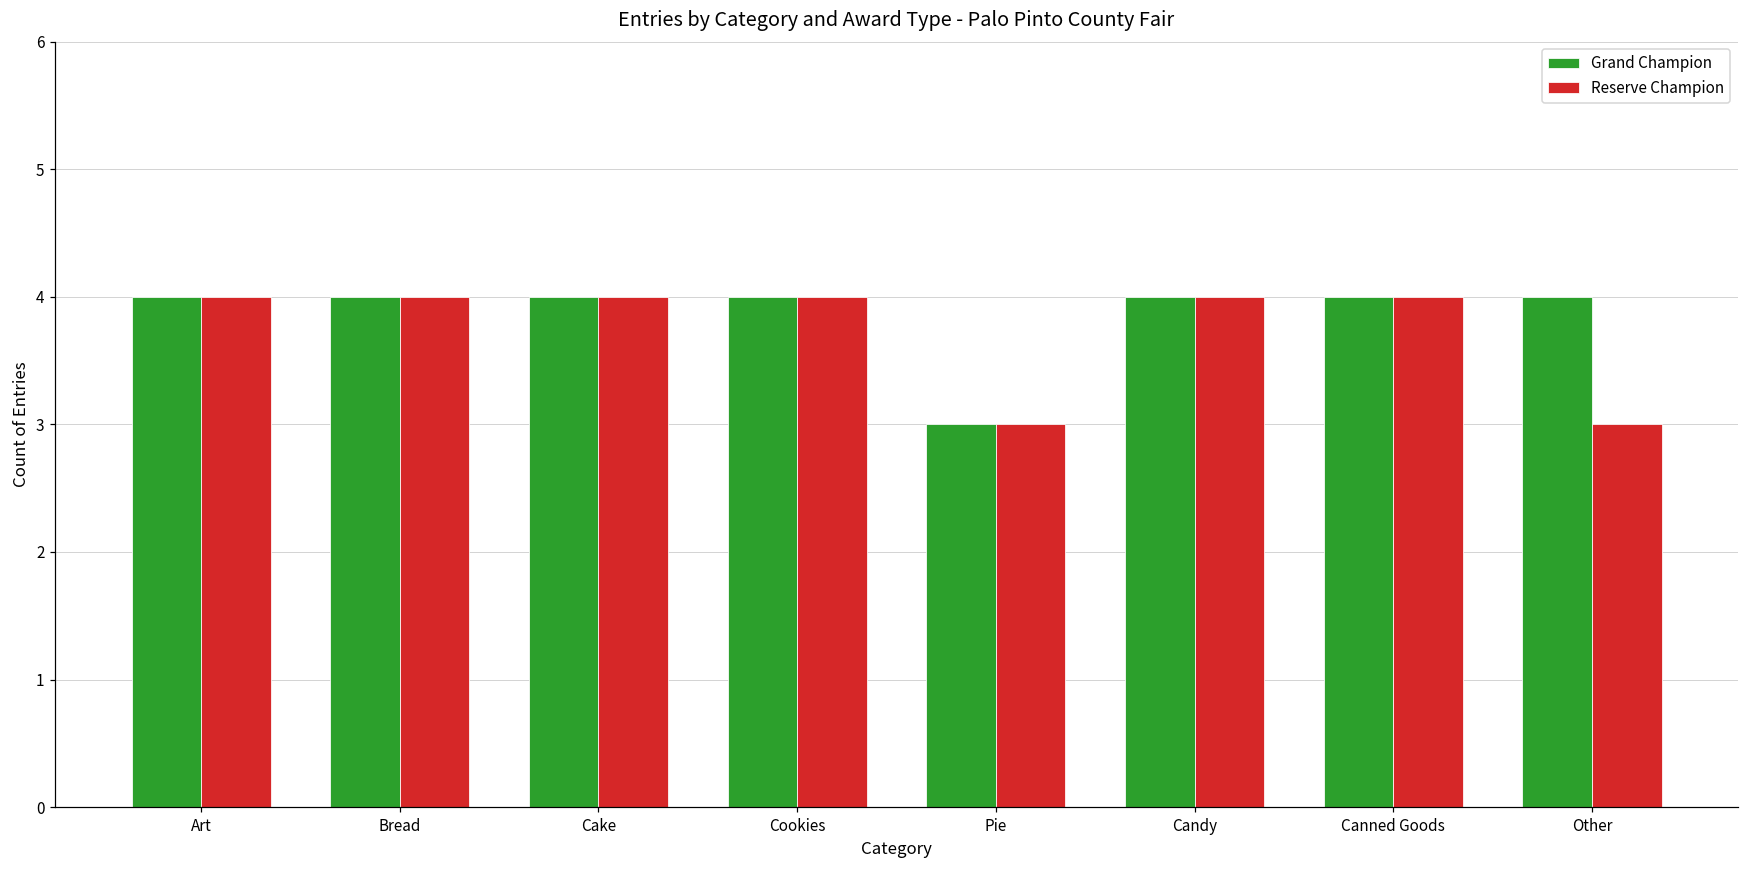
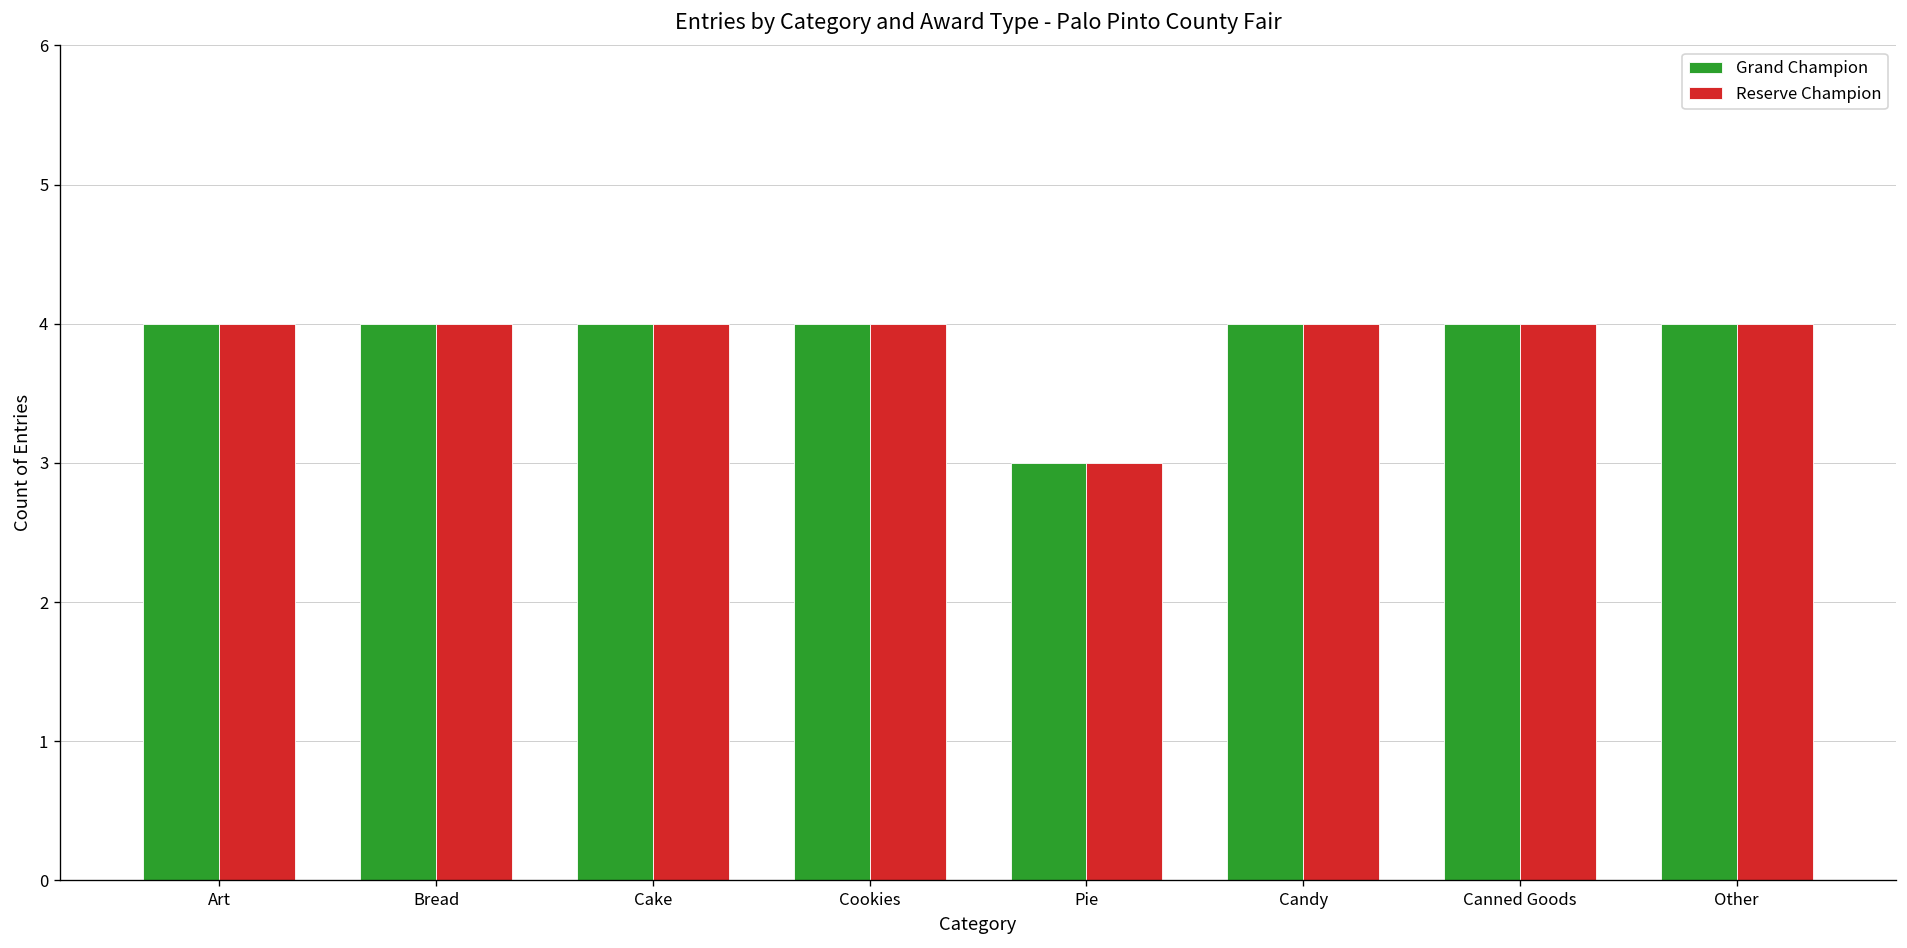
  {
    "Grand Champion": {
      "Art": 4,
      "Bread": 4,
      "Cake": 4,
      "Cookies": 4,
      "Pie": 3,
      "Candy": 4,
      "Canned Goods": 4,
      "Other": 4
    },
    "Reserve Champion": {
      "Art": 4,
      "Bread": 4,
      "Cake": 4,
      "Cookies": 4,
      "Pie": 3,
      "Candy": 4,
      "Canned Goods": 4,
-     "Other": 3
+     "Other": 4
    }
  }
